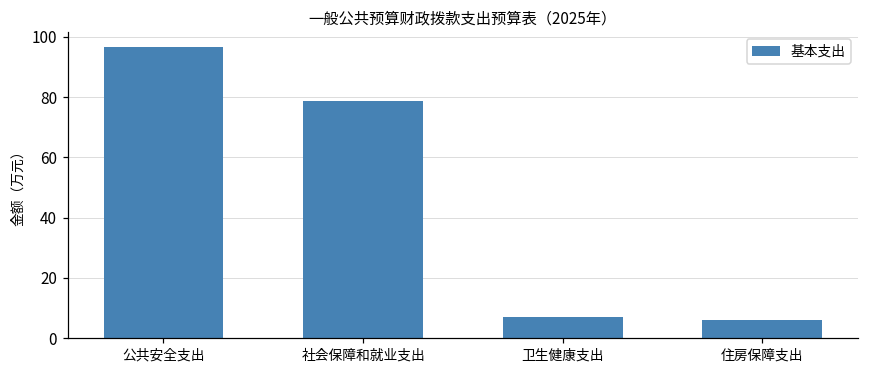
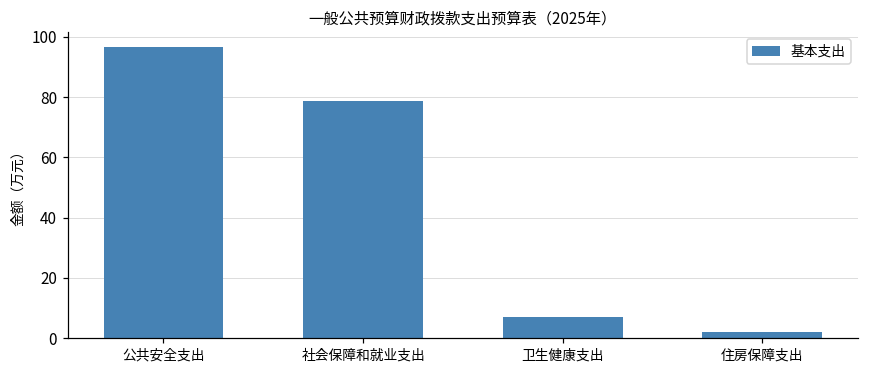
  {
    "公共安全支出": 97,
    "社会保障和就业支出": 79,
    "卫生健康支出": 7,
-   "住房保障支出": 6
+   "住房保障支出": 2
  }
